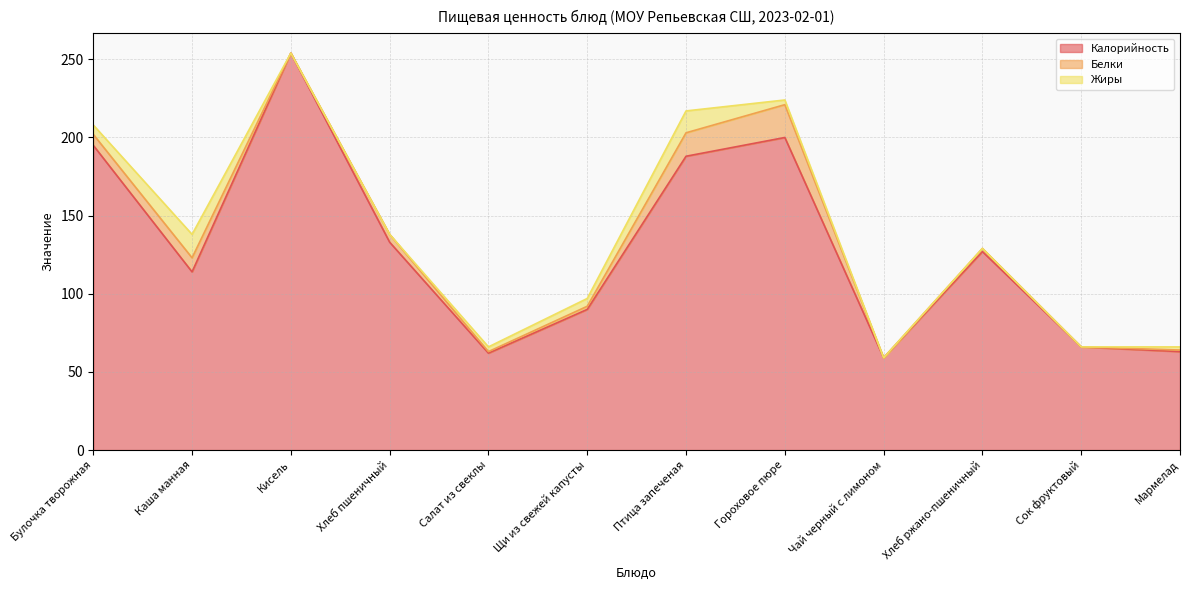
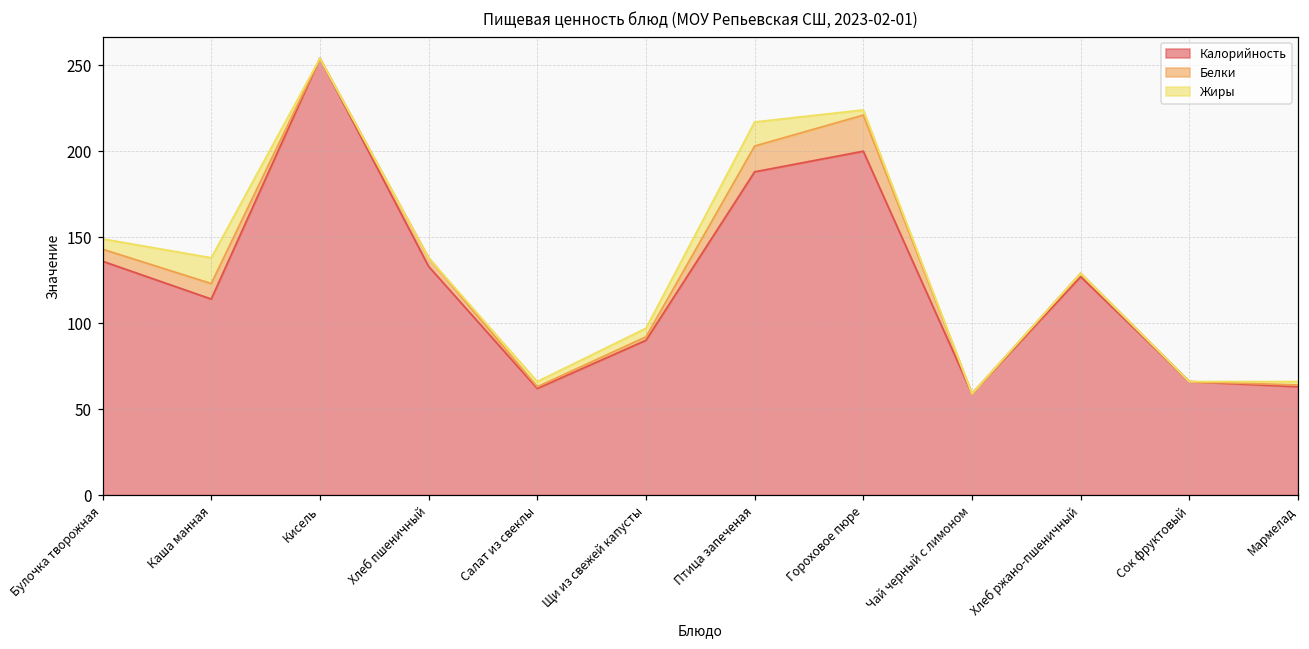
  {
    "Калорийность": {
-     "Булочка творожная": 195,
+     "Булочка творожная": 136,
      "Каша манная": 114,
      "Хлеб пшеничный": 133,
      "Щи из свежей капусты": 90,
      "Птица запеченая": 188,
      "Гороховое пюре": 200,
      "Хлеб ржано-пшеничный": 127
    }
  }
